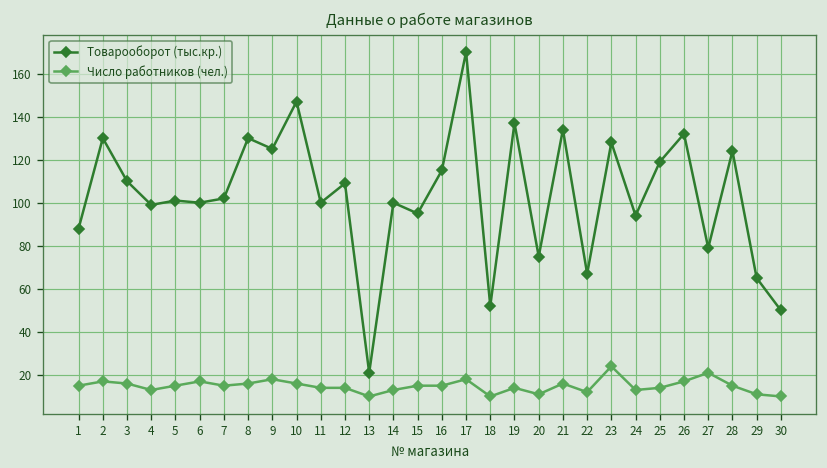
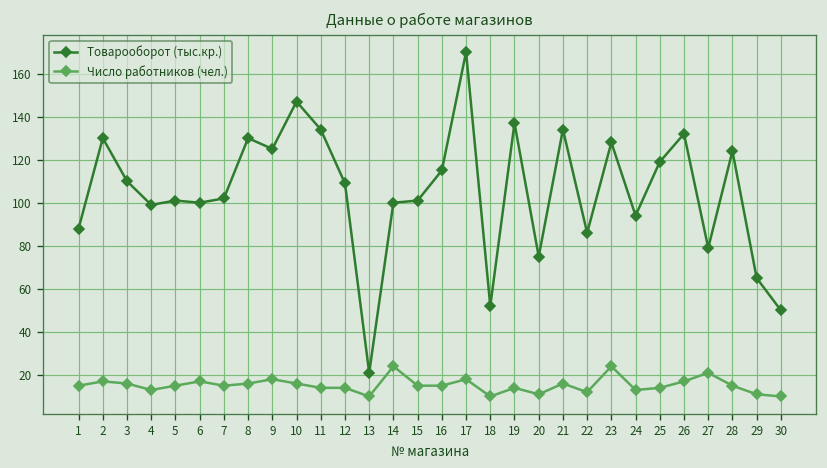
  {
    "Товарооборот (тыс.кр.)": {
      "1": 88,
      "2": 130,
      "3": 110,
      "4": 99,
      "5": 101,
      "6": 100,
      "7": 102,
      "8": 130,
      "9": 125,
      "10": 147,
-     "11": 100,
+     "11": 134,
      "12": 109,
      "13": 21,
      "14": 100,
-     "15": 95,
+     "15": 101,
      "16": 115,
      "17": 170,
      "18": 52,
      "19": 137,
      "20": 75,
      "21": 134,
-     "22": 67,
+     "22": 86,
      "23": 128,
      "24": 94,
      "25": 119,
      "26": 132,
      "27": 79,
      "28": 124,
      "29": 65,
      "30": 50
    },
    "Число работников (чел.)": {
      "1": 15,
      "2": 17,
      "3": 16,
      "4": 13,
      "5": 15,
      "6": 17,
      "7": 15,
      "8": 16,
      "9": 18,
      "10": 16,
      "11": 14,
      "12": 14,
      "13": 10,
-     "14": 13,
+     "14": 24,
      "15": 15,
      "16": 15,
      "17": 18,
      "18": 10,
      "19": 14,
      "20": 11,
      "21": 16,
      "22": 12,
      "23": 24,
      "24": 13,
      "25": 14,
      "26": 17,
      "27": 21,
      "28": 15,
      "29": 11,
      "30": 10
    }
  }
